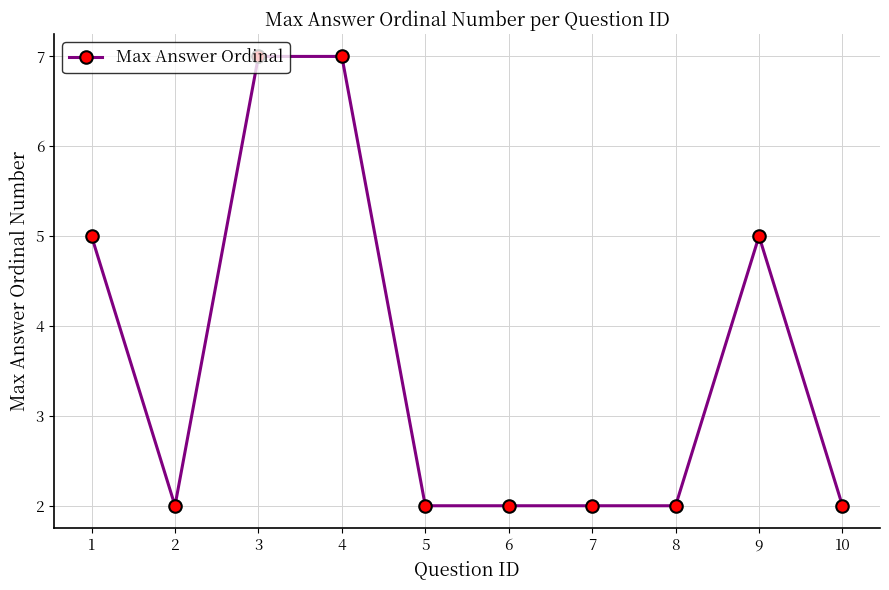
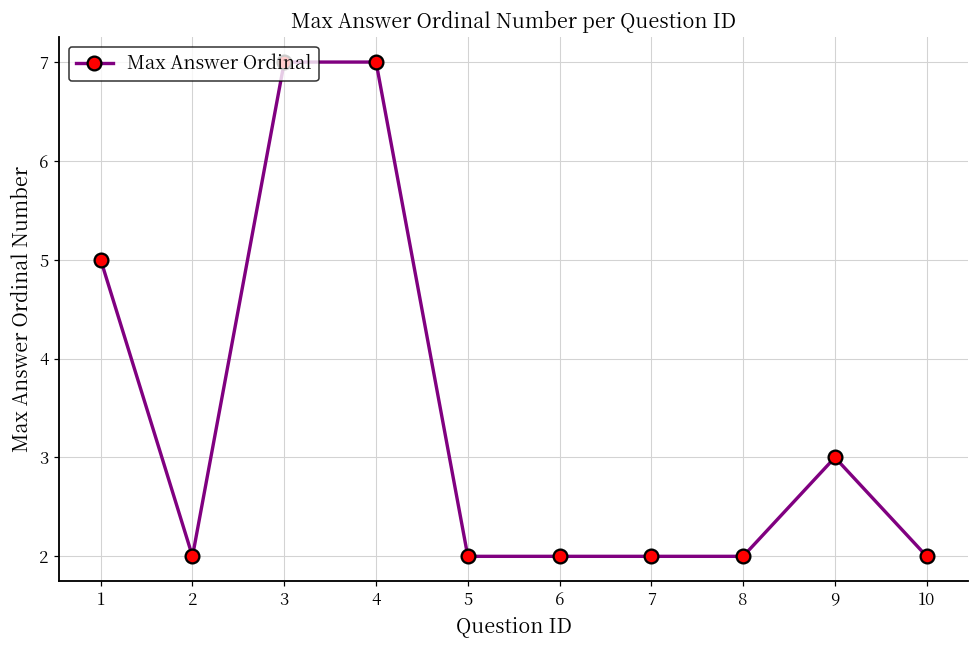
  {
    "1": 5,
    "2": 2,
    "4": 7,
    "5": 2,
    "6": 2,
    "7": 2,
    "8": 2,
-   "9": 5,
+   "9": 3,
    "10": 2
  }
